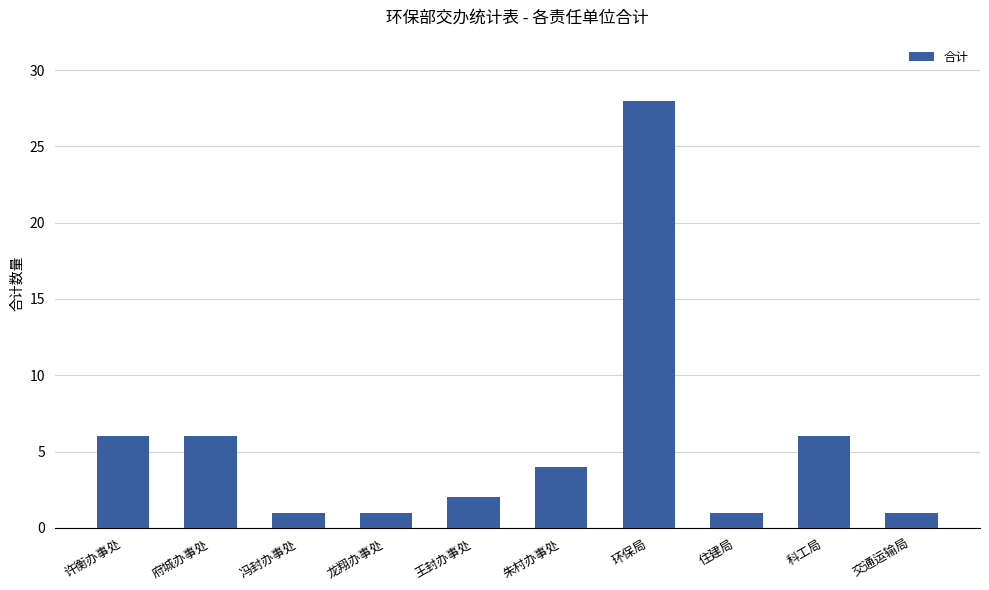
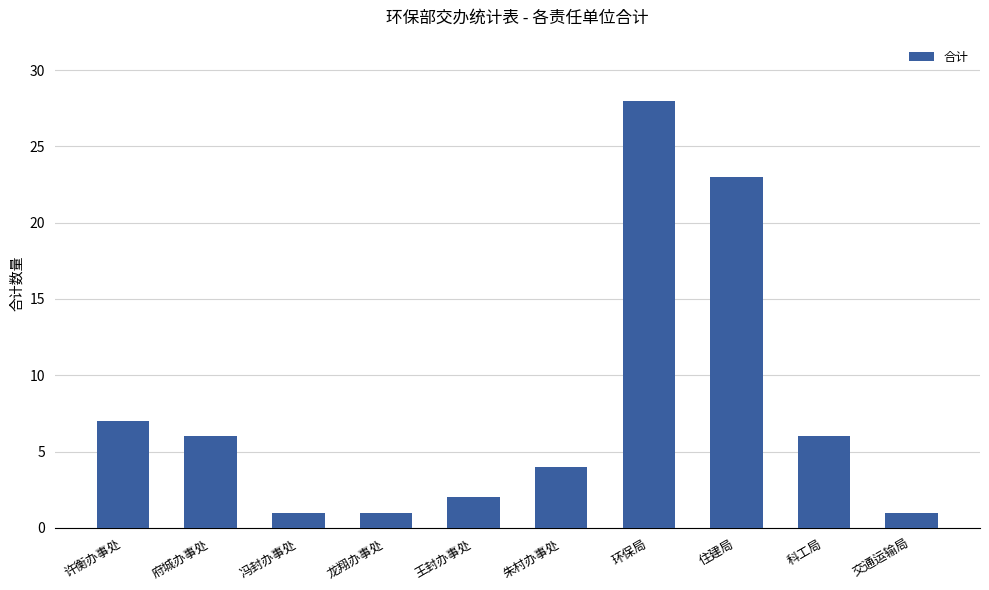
  {
-   "许衡办事处": 6,
+   "许衡办事处": 7,
    "府城办事处": 6,
    "冯封办事处": 1,
    "龙翔办事处": 1,
    "王封办事处": 2,
    "朱村办事处": 4,
    "环保局": 28,
-   "住建局": 1,
+   "住建局": 23,
    "科工局": 6,
    "交通运输局": 1
  }
